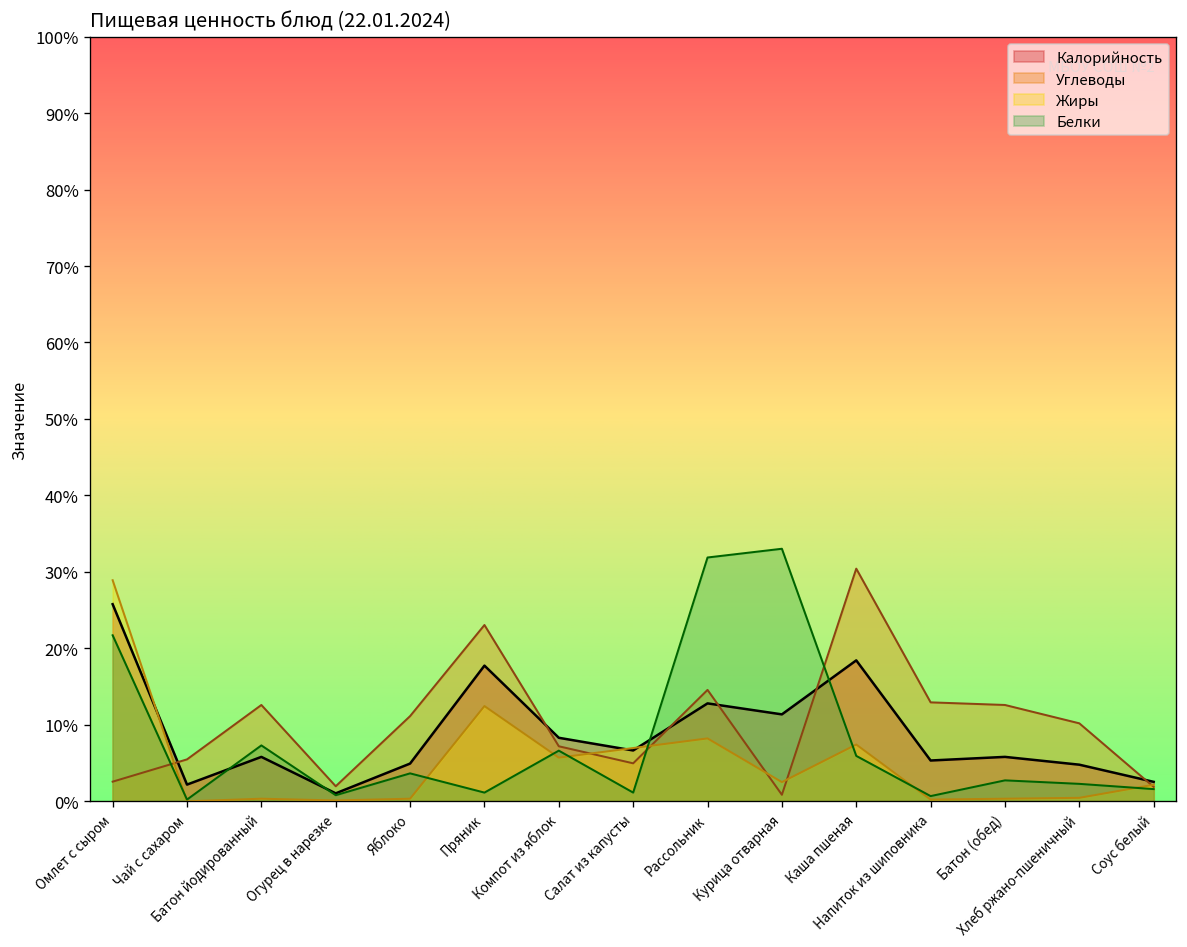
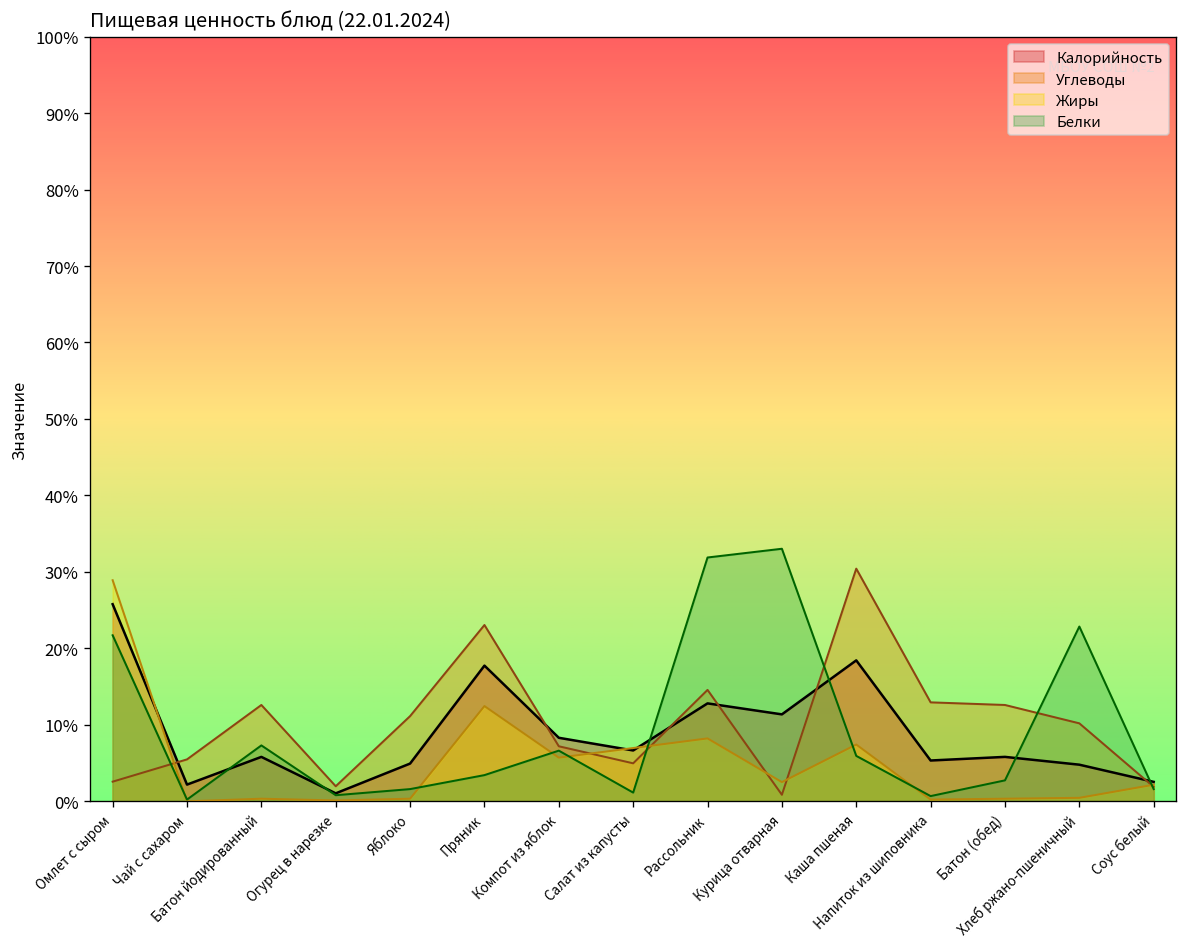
  {
    "Белки": {
      "Омлет с сыром": "22%",
      "Батон йодированный": "7%",
-     "Яблоко": "4%",
-     "Пряник": "1%",
+     "Яблоко": "2%",
+     "Пряник": "3%",
      "Компот из яблок": "7%",
      "Салат из капусты": "1%",
      "Рассольник": "32%",
      "Курица отварная": "33%",
      "Каша пшеная": "6%",
      "Напиток из шиповника": "1%",
      "Батон (обед)": "3%",
-     "Хлеб ржано-пшеничный": "2%"
+     "Хлеб ржано-пшеничный": "23%"
    }
  }
